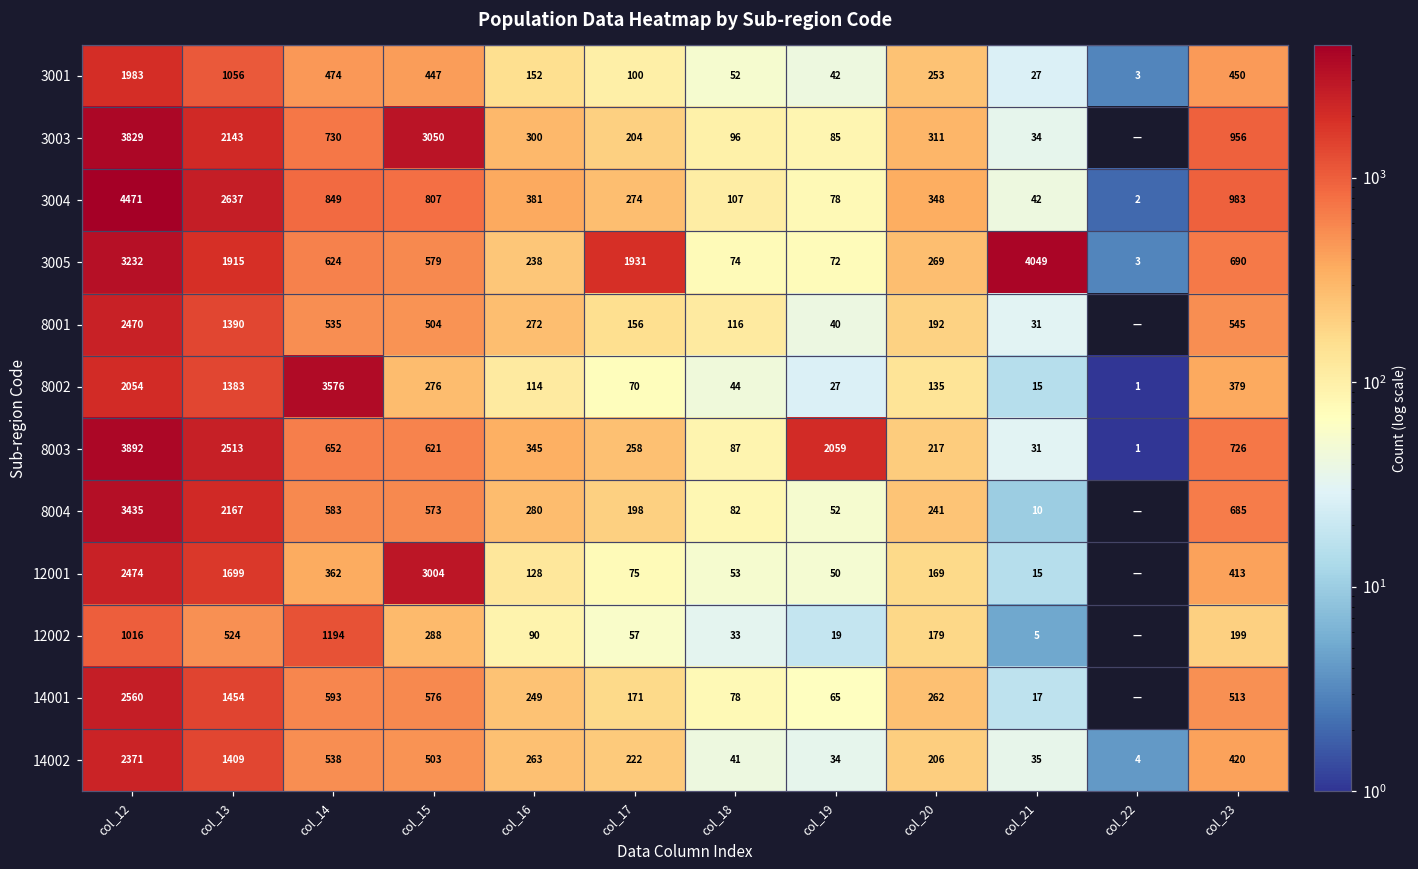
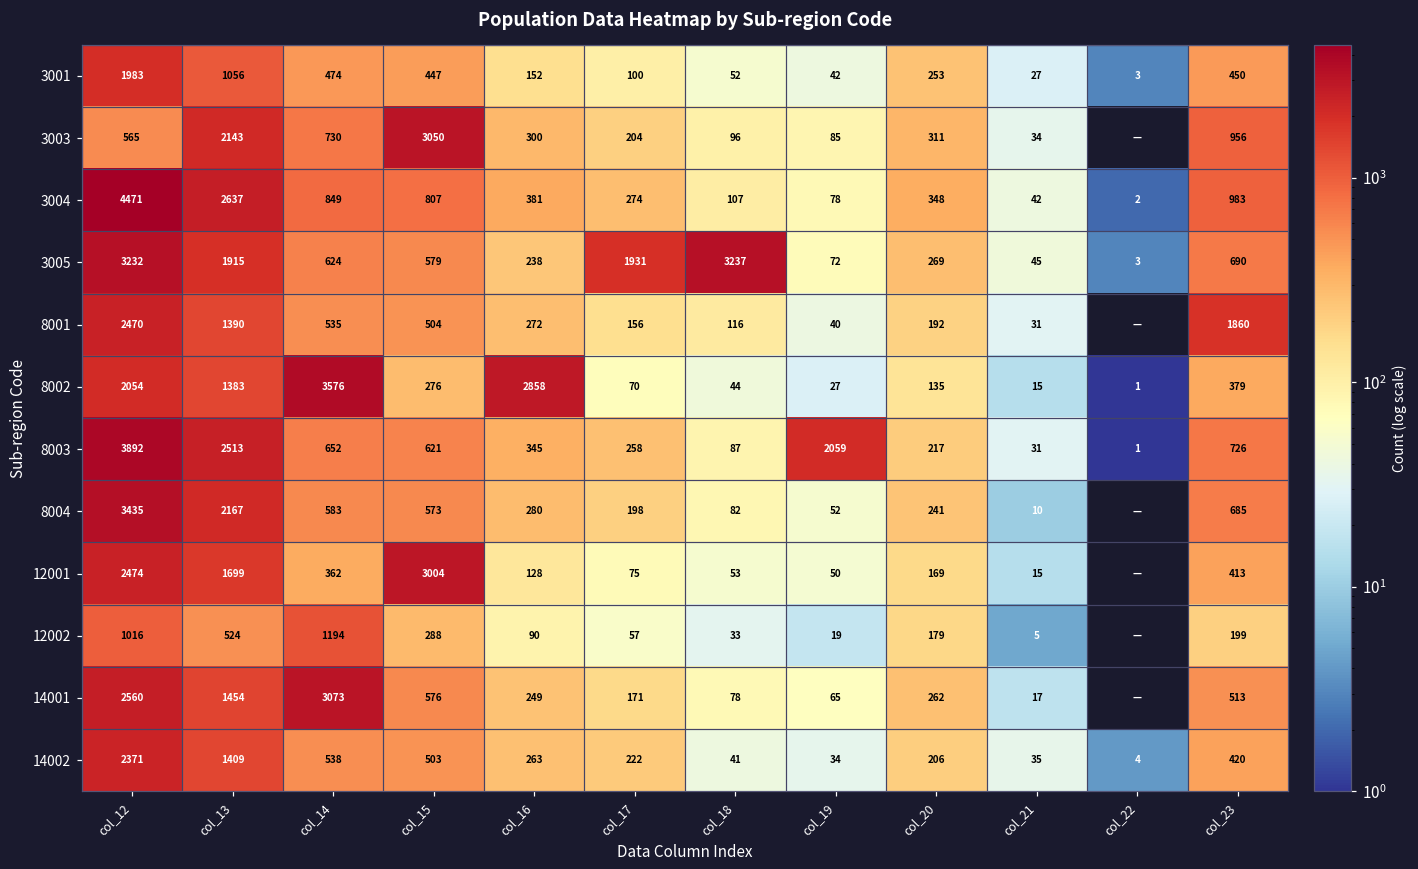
  {
    "3001": {
      "col_12": 1983,
      "col_13": 1056,
      "col_14": 474,
      "col_15": 447,
      "col_16": 152,
      "col_17": 100,
      "col_18": 52,
      "col_19": 42,
      "col_20": 253,
      "col_21": 27,
      "col_22": 3,
      "col_23": 450
    },
    "3003": {
-     "col_12": 3829,
+     "col_12": 565,
      "col_13": 2143,
      "col_14": 730,
      "col_15": 3050,
      "col_16": 300,
      "col_17": 204,
      "col_18": 96,
      "col_19": 85,
      "col_20": 311,
      "col_21": 34,
      "col_23": 956
    },
    "3004": {
      "col_12": 4471,
      "col_13": 2637,
      "col_14": 849,
      "col_15": 807,
      "col_16": 381,
      "col_17": 274,
      "col_18": 107,
      "col_19": 78,
      "col_20": 348,
      "col_21": 42,
      "col_22": 2,
      "col_23": 983
    },
    "3005": {
      "col_12": 3232,
      "col_13": 1915,
      "col_14": 624,
      "col_15": 579,
      "col_16": 238,
      "col_17": 1931,
-     "col_18": 74,
+     "col_18": 3237,
      "col_19": 72,
      "col_20": 269,
-     "col_21": 4049,
+     "col_21": 45,
      "col_22": 3,
      "col_23": 690
    },
    "8001": {
      "col_12": 2470,
      "col_13": 1390,
      "col_14": 535,
      "col_15": 504,
      "col_16": 272,
      "col_17": 156,
      "col_18": 116,
      "col_19": 40,
      "col_20": 192,
      "col_21": 31,
-     "col_23": 545
+     "col_23": 1860
    },
    "8002": {
      "col_12": 2054,
      "col_13": 1383,
      "col_14": 3576,
      "col_15": 276,
-     "col_16": 114,
+     "col_16": 2858,
      "col_17": 70,
      "col_18": 44,
      "col_19": 27,
      "col_20": 135,
      "col_21": 15,
      "col_22": 1,
      "col_23": 379
    },
    "8003": {
      "col_12": 3892,
      "col_13": 2513,
      "col_14": 652,
      "col_15": 621,
      "col_16": 345,
      "col_17": 258,
      "col_18": 87,
      "col_19": 2059,
      "col_20": 217,
      "col_21": 31,
      "col_22": 1,
      "col_23": 726
    },
    "8004": {
      "col_12": 3435,
      "col_13": 2167,
      "col_14": 583,
      "col_15": 573,
      "col_16": 280,
      "col_17": 198,
      "col_18": 82,
      "col_19": 52,
      "col_20": 241,
      "col_21": 10,
      "col_23": 685
    },
    "12001": {
      "col_12": 2474,
      "col_13": 1699,
      "col_14": 362,
      "col_15": 3004,
      "col_16": 128,
      "col_17": 75,
      "col_18": 53,
      "col_19": 50,
      "col_20": 169,
      "col_21": 15,
      "col_23": 413
    },
    "12002": {
      "col_12": 1016,
      "col_13": 524,
      "col_14": 1194,
      "col_15": 288,
      "col_16": 90,
      "col_17": 57,
      "col_18": 33,
      "col_19": 19,
      "col_20": 179,
      "col_21": 5,
      "col_23": 199
    },
    "14001": {
      "col_12": 2560,
      "col_13": 1454,
-     "col_14": 593,
+     "col_14": 3073,
      "col_15": 576,
      "col_16": 249,
      "col_17": 171,
      "col_18": 78,
      "col_19": 65,
      "col_20": 262,
      "col_21": 17,
      "col_23": 513
    },
    "14002": {
      "col_12": 2371,
      "col_13": 1409,
      "col_14": 538,
      "col_15": 503,
      "col_16": 263,
      "col_17": 222,
      "col_18": 41,
      "col_19": 34,
      "col_20": 206,
      "col_21": 35,
      "col_22": 4,
      "col_23": 420
    }
  }
